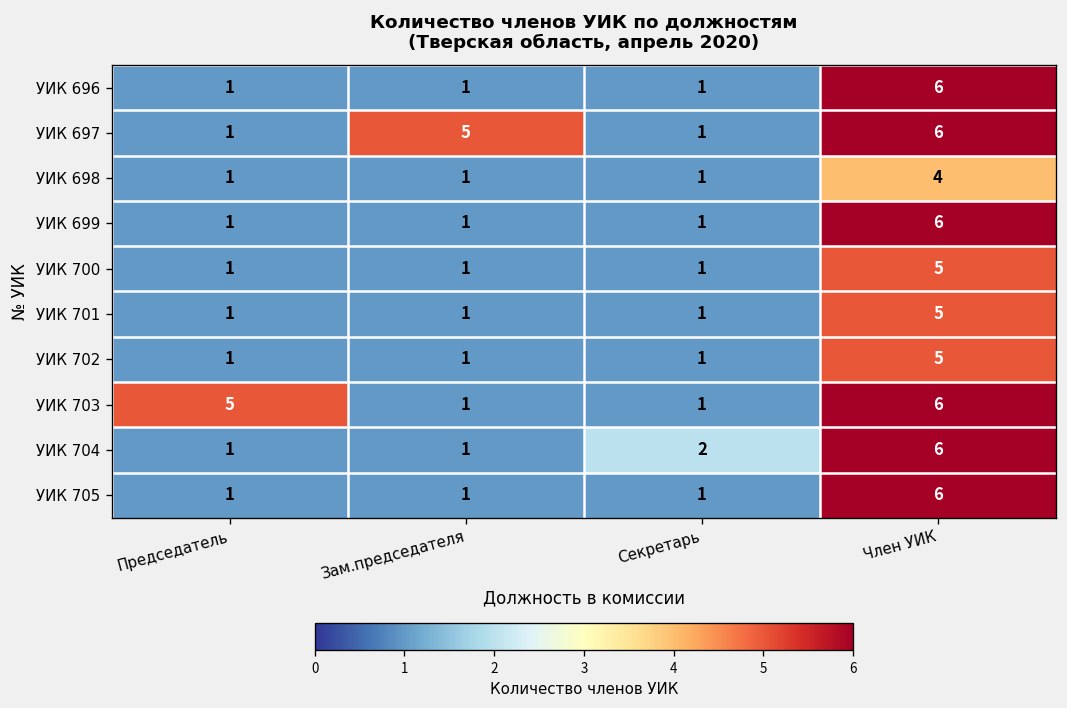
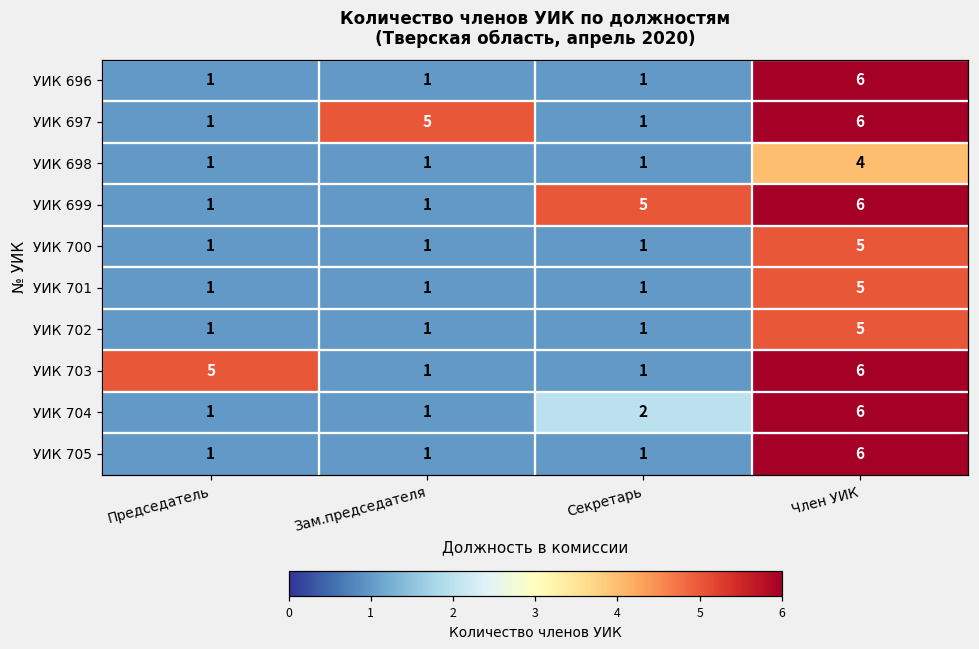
  {
    "УИК 696": {
      "Председатель": 1,
      "Зам.председателя": 1,
      "Секретарь": 1,
      "Член УИК": 6
    },
    "УИК 697": {
      "Председатель": 1,
      "Зам.председателя": 5,
      "Секретарь": 1,
      "Член УИК": 6
    },
    "УИК 698": {
      "Председатель": 1,
      "Зам.председателя": 1,
      "Секретарь": 1,
      "Член УИК": 4
    },
    "УИК 699": {
      "Председатель": 1,
      "Зам.председателя": 1,
-     "Секретарь": 1,
+     "Секретарь": 5,
      "Член УИК": 6
    },
    "УИК 700": {
      "Председатель": 1,
      "Зам.председателя": 1,
      "Секретарь": 1,
      "Член УИК": 5
    },
    "УИК 701": {
      "Председатель": 1,
      "Зам.председателя": 1,
      "Секретарь": 1,
      "Член УИК": 5
    },
    "УИК 702": {
      "Председатель": 1,
      "Зам.председателя": 1,
      "Секретарь": 1,
      "Член УИК": 5
    },
    "УИК 703": {
      "Председатель": 5,
      "Зам.председателя": 1,
      "Секретарь": 1,
      "Член УИК": 6
    },
    "УИК 704": {
      "Председатель": 1,
      "Зам.председателя": 1,
      "Секретарь": 2,
      "Член УИК": 6
    },
    "УИК 705": {
      "Председатель": 1,
      "Зам.председателя": 1,
      "Секретарь": 1,
      "Член УИК": 6
    }
  }
